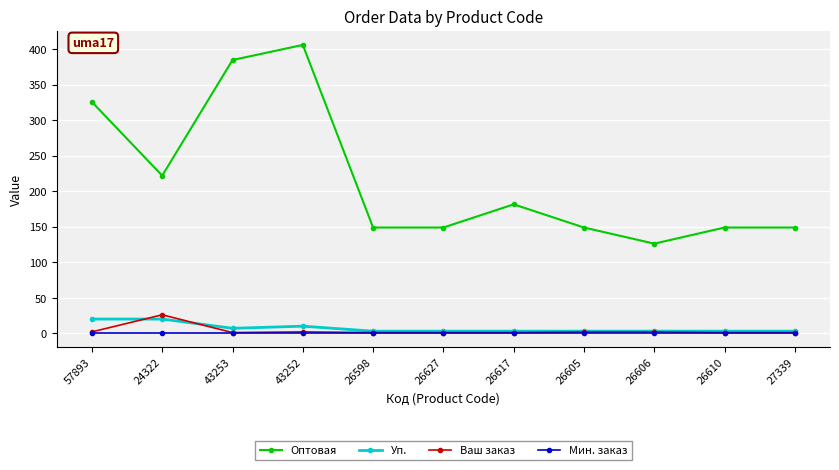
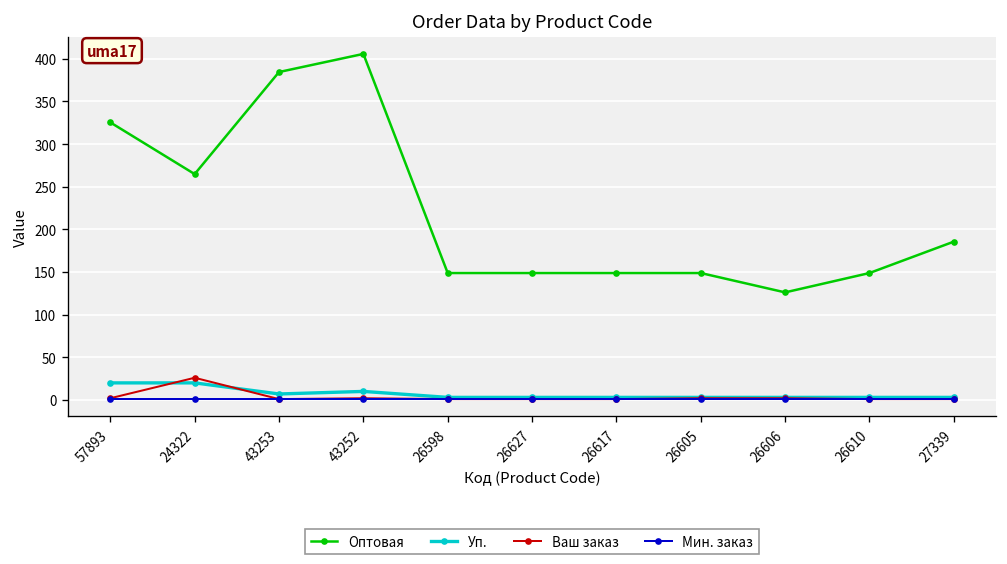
  {
    "Оптовая": {
      "57893": 330,
-     "24322": 220,
+     "24322": 260,
      "43253": 380,
      "43252": 410,
      "26598": 150,
      "26627": 150,
-     "26617": 180,
+     "26617": 150,
      "26605": 150,
      "26606": 130,
      "26610": 150,
-     "27339": 150
+     "27339": 190
    },
    "Уп.": {
      "57893": 20,
      "24322": 20,
      "43253": 10,
      "43252": 10
    },
    "Ваш заказ": {
      "24322": 30
    },
    "Мин. заказ": {
      "24322": 0
    }
  }
